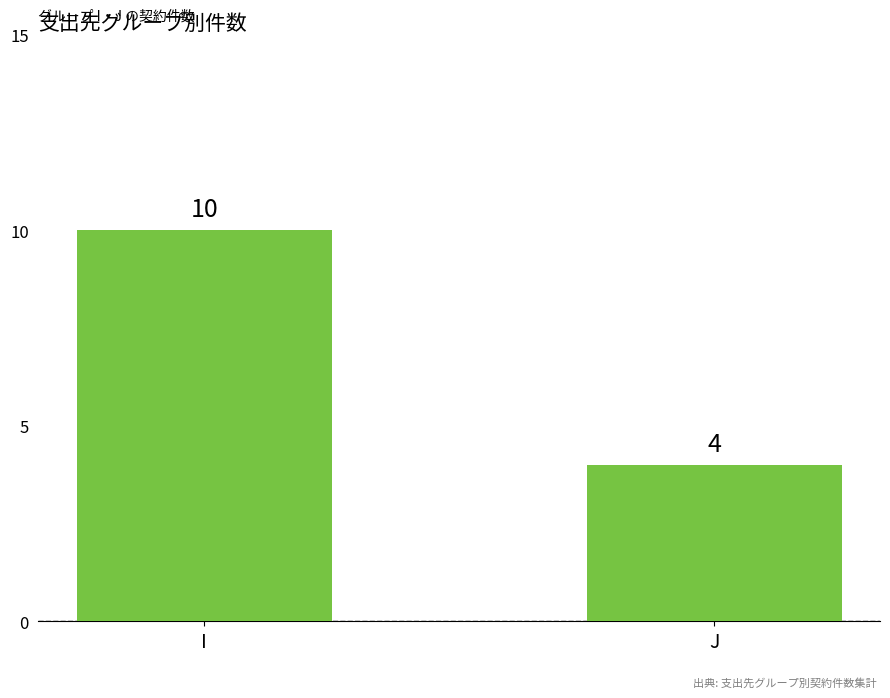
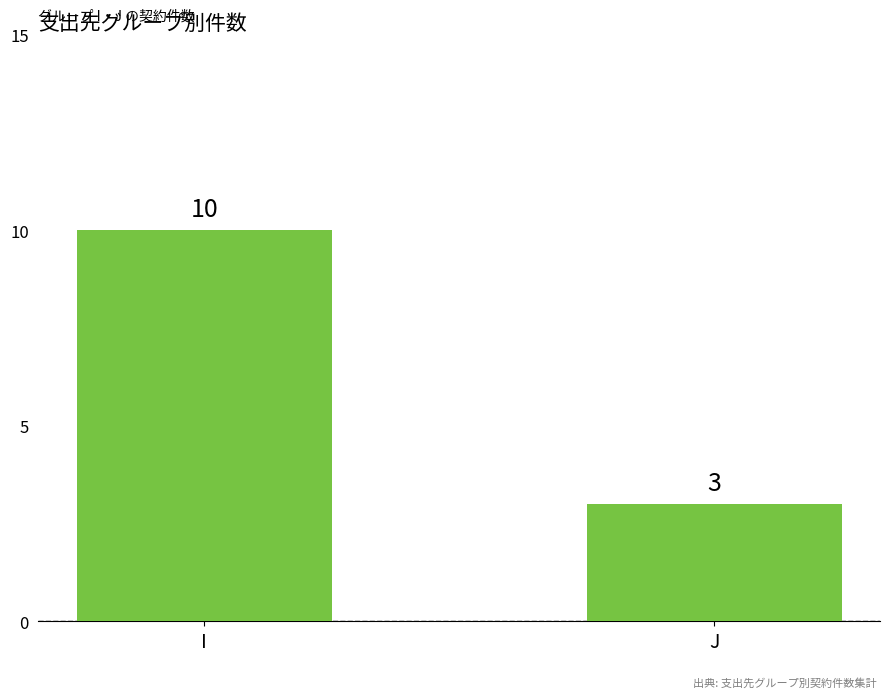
  {
    "I": 10,
-   "J": 4
+   "J": 3
  }
